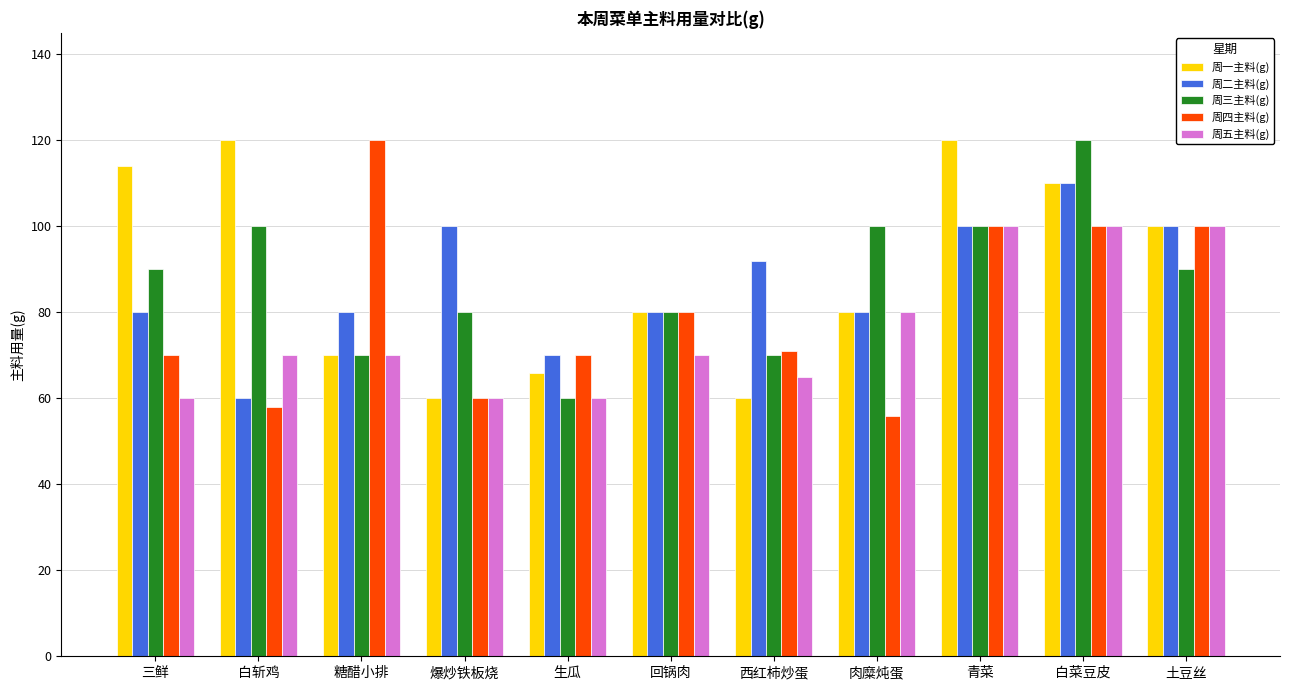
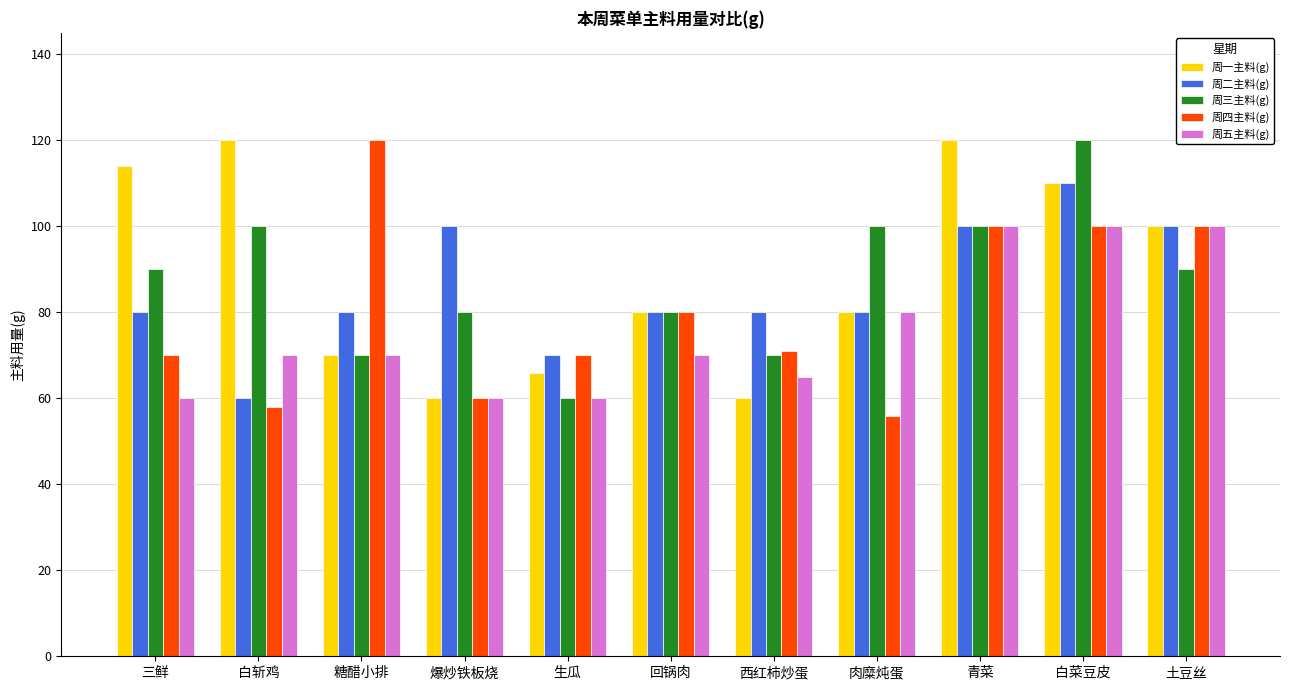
  {
    "周一主料(g)": {
      "三鲜": 114,
      "白斩鸡": 120,
      "糖醋小排": 70,
      "爆炒铁板烧": 60,
      "生瓜": 66,
      "回锅肉": 80,
      "西红柿炒蛋": 60,
      "肉糜炖蛋": 80,
      "青菜": 120,
      "白菜豆皮": 110,
      "土豆丝": 100
    },
    "周二主料(g)": {
      "三鲜": 80,
      "白斩鸡": 60,
      "糖醋小排": 80,
      "爆炒铁板烧": 100,
      "生瓜": 70,
      "回锅肉": 80,
-     "西红柿炒蛋": 92,
+     "西红柿炒蛋": 80,
      "肉糜炖蛋": 80,
      "青菜": 100,
      "白菜豆皮": 110,
      "土豆丝": 100
    },
    "周三主料(g)": {
      "三鲜": 90,
      "白斩鸡": 100,
      "糖醋小排": 70,
      "爆炒铁板烧": 80,
      "生瓜": 60,
      "回锅肉": 80,
      "西红柿炒蛋": 70,
      "肉糜炖蛋": 100,
      "青菜": 100,
      "白菜豆皮": 120,
      "土豆丝": 90
    },
    "周四主料(g)": {
      "三鲜": 70,
      "白斩鸡": 58,
      "糖醋小排": 120,
      "爆炒铁板烧": 60,
      "生瓜": 70,
      "回锅肉": 80,
      "西红柿炒蛋": 71,
      "肉糜炖蛋": 56,
      "青菜": 100,
      "白菜豆皮": 100,
      "土豆丝": 100
    },
    "周五主料(g)": {
      "三鲜": 60,
      "白斩鸡": 70,
      "糖醋小排": 70,
      "爆炒铁板烧": 60,
      "生瓜": 60,
      "回锅肉": 70,
      "西红柿炒蛋": 65,
      "肉糜炖蛋": 80,
      "青菜": 100,
      "白菜豆皮": 100,
      "土豆丝": 100
    }
  }
